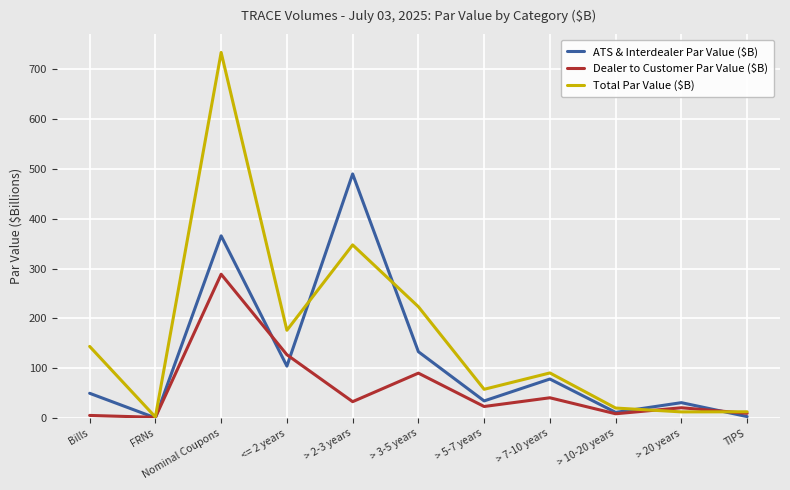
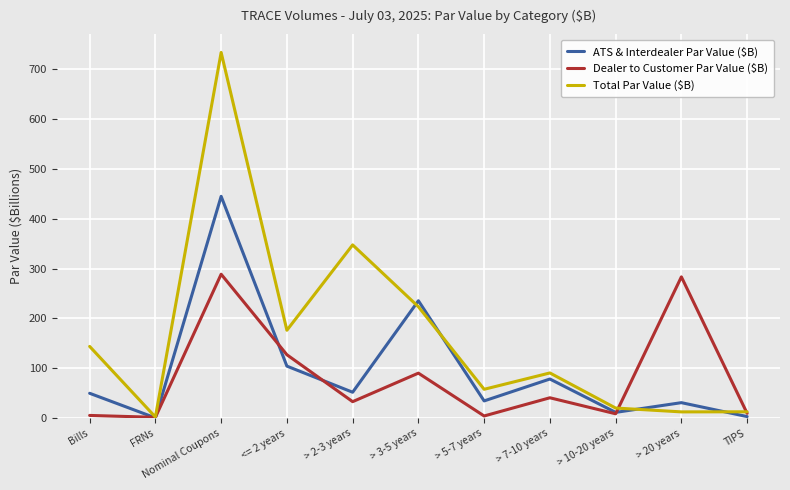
  {
    "ATS & Interdealer Par Value ($B)": {
      "Bills": 50,
-     "Nominal Coupons": 370,
+     "Nominal Coupons": 440,
      "<= 2 years": 100,
-     "> 2-3 years": 490,
-     "> 3-5 years": 130,
+     "> 2-3 years": 50,
+     "> 3-5 years": 240,
      "> 5-7 years": 30,
      "> 7-10 years": 80,
      "> 20 years": 30,
      "TIPS": 0
    },
    "Dealer to Customer Par Value ($B)": {
      "Bills": 10,
      "Nominal Coupons": 290,
      "<= 2 years": 130,
      "> 2-3 years": 30,
      "> 3-5 years": 90,
-     "> 5-7 years": 20,
+     "> 5-7 years": 0,
      "> 7-10 years": 40,
-     "> 20 years": 20
+     "> 20 years": 280
    },
    "Total Par Value ($B)": {
      "Bills": 140,
      "Nominal Coupons": 730,
      "<= 2 years": 180,
      "> 2-3 years": 350,
      "> 3-5 years": 220,
      "> 5-7 years": 60,
      "> 7-10 years": 90,
      "> 10-20 years": 20,
      "> 20 years": 10
    }
  }
